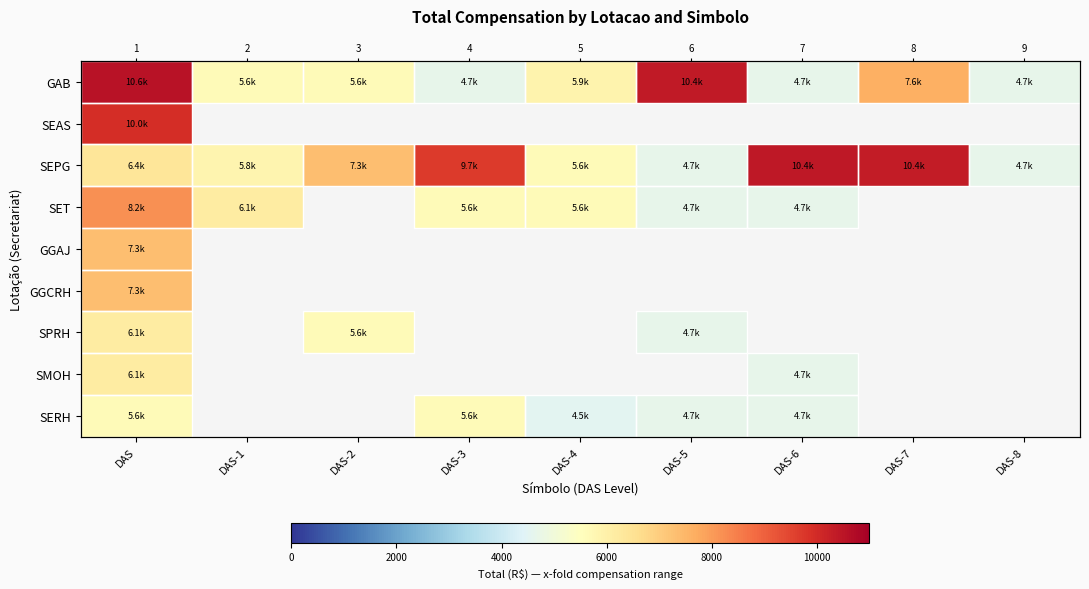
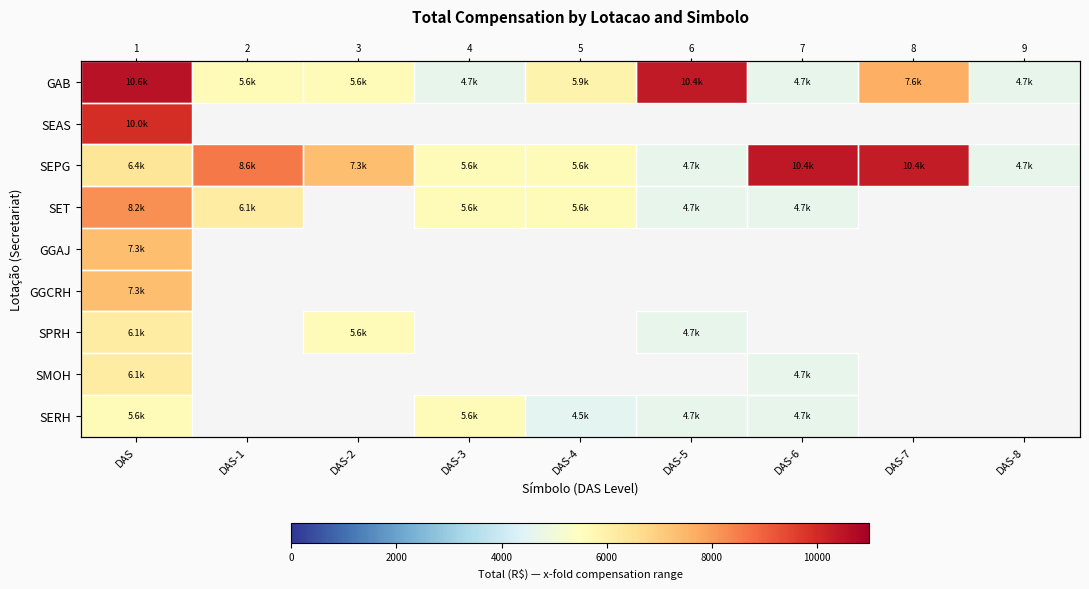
  {
    "GAB": {
      "DAS": "10.6k",
      "DAS-1": "5.6k",
      "DAS-2": "5.6k",
      "DAS-3": "4.7k",
      "DAS-4": "5.9k",
      "DAS-5": "10.4k",
      "DAS-6": "4.7k",
      "DAS-7": "7.6k",
      "DAS-8": "4.7k"
    },
    "SEAS": {
      "DAS": "10.0k"
    },
    "SEPG": {
      "DAS": "6.4k",
-     "DAS-1": "5.8k",
+     "DAS-1": "8.6k",
      "DAS-2": "7.3k",
-     "DAS-3": "9.7k",
+     "DAS-3": "5.6k",
      "DAS-4": "5.6k",
      "DAS-5": "4.7k",
      "DAS-6": "10.4k",
      "DAS-7": "10.4k",
      "DAS-8": "4.7k"
    },
    "SET": {
      "DAS": "8.2k",
      "DAS-1": "6.1k",
      "DAS-3": "5.6k",
      "DAS-4": "5.6k",
      "DAS-5": "4.7k",
      "DAS-6": "4.7k"
    },
    "GGAJ": {
      "DAS": "7.3k"
    },
    "GGCRH": {
      "DAS": "7.3k"
    },
    "SPRH": {
      "DAS": "6.1k",
      "DAS-2": "5.6k",
      "DAS-5": "4.7k"
    },
    "SMOH": {
      "DAS": "6.1k",
      "DAS-6": "4.7k"
    },
    "SERH": {
      "DAS": "5.6k",
      "DAS-3": "5.6k",
      "DAS-4": "4.5k",
      "DAS-5": "4.7k",
      "DAS-6": "4.7k"
    }
  }
